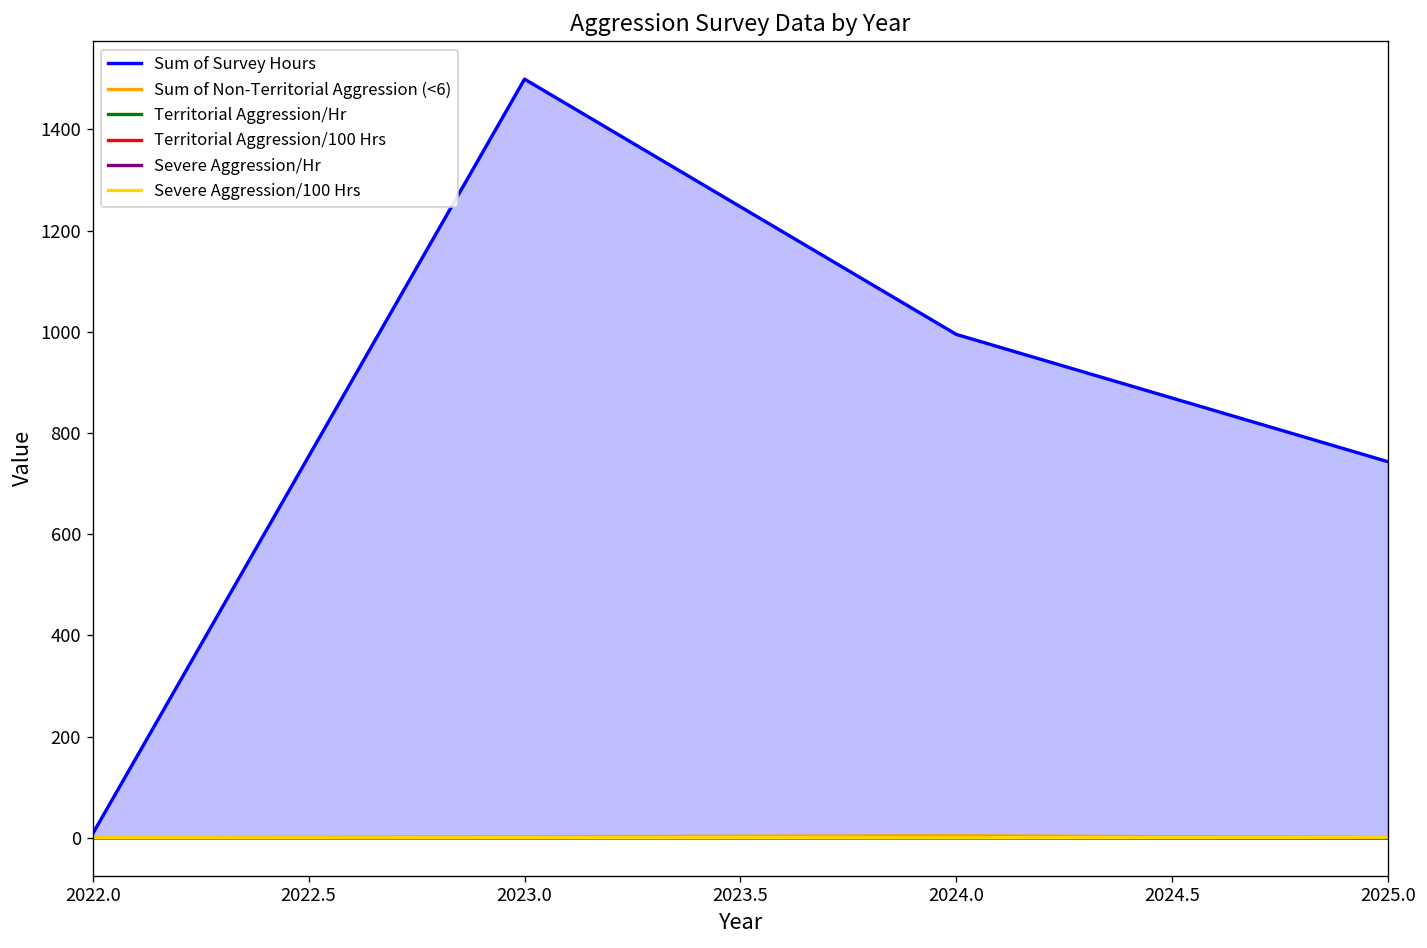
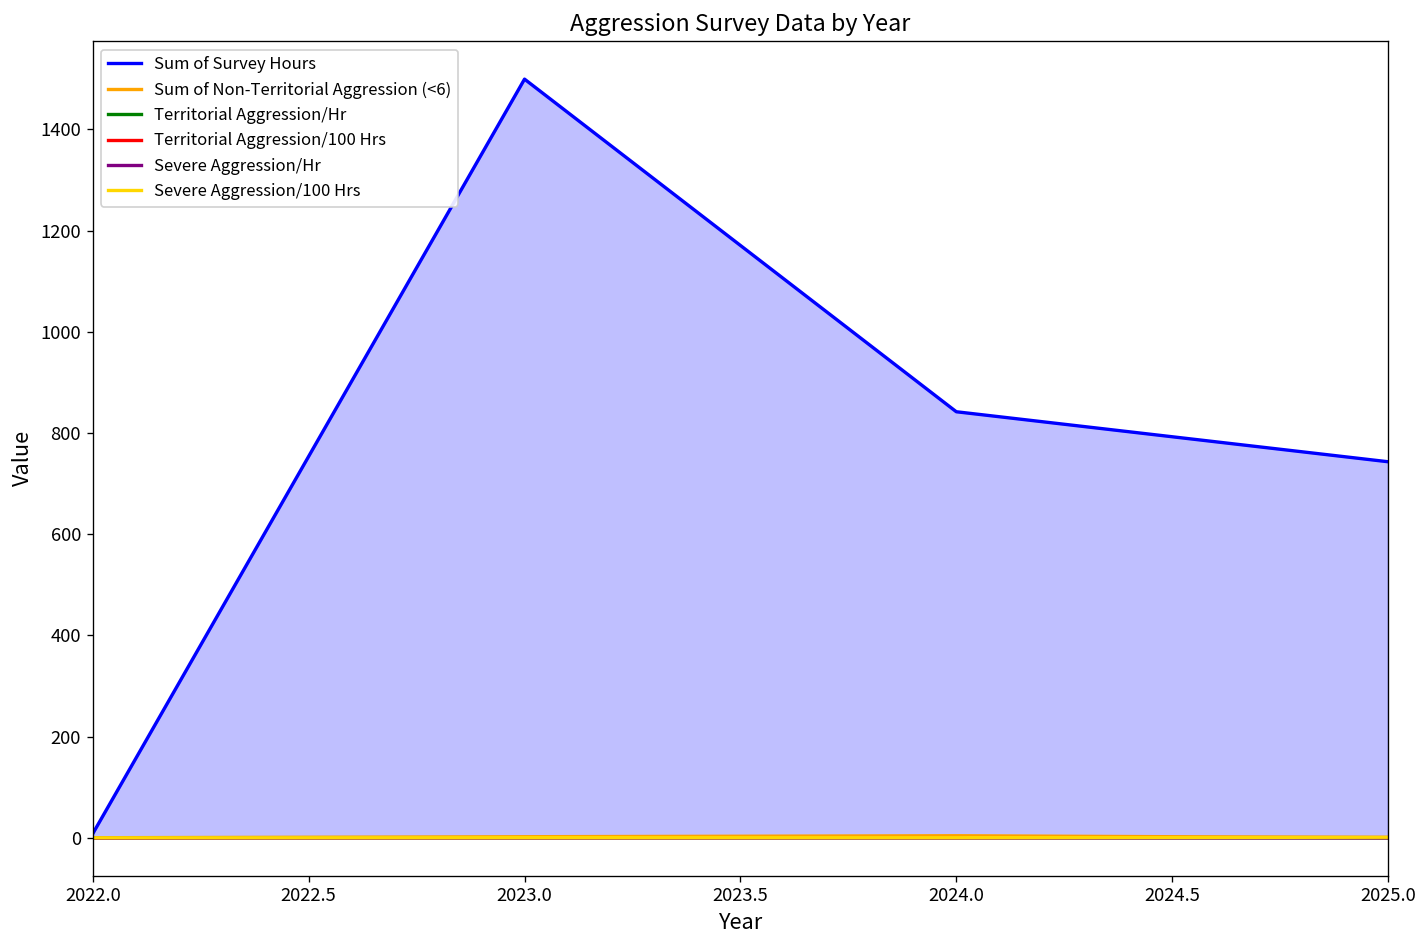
  {
    "Sum of Survey Hours": {
      "2022.0": 10,
      "2023.0": 1500,
-     "2024.0": 990,
+     "2024.0": 840,
      "2025.0": 740
    }
  }
